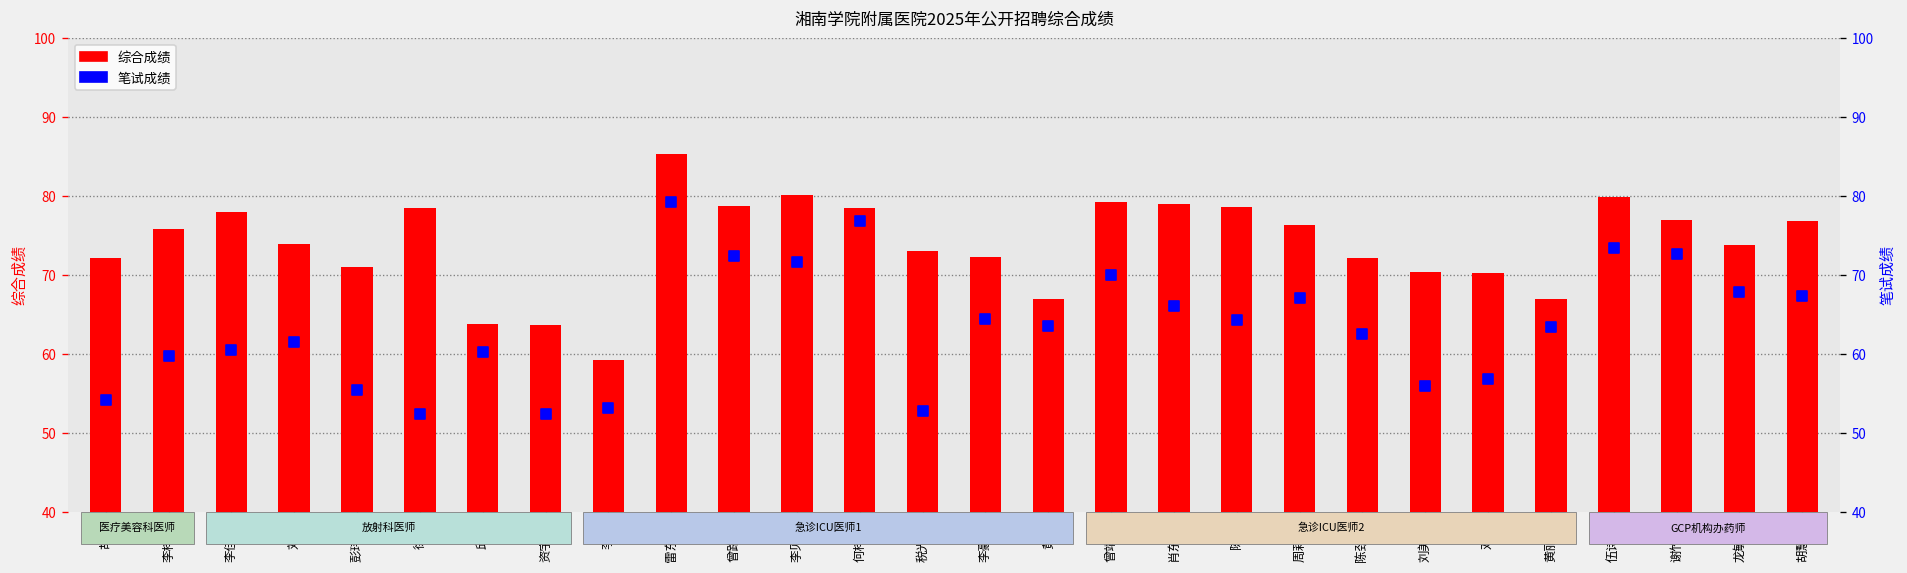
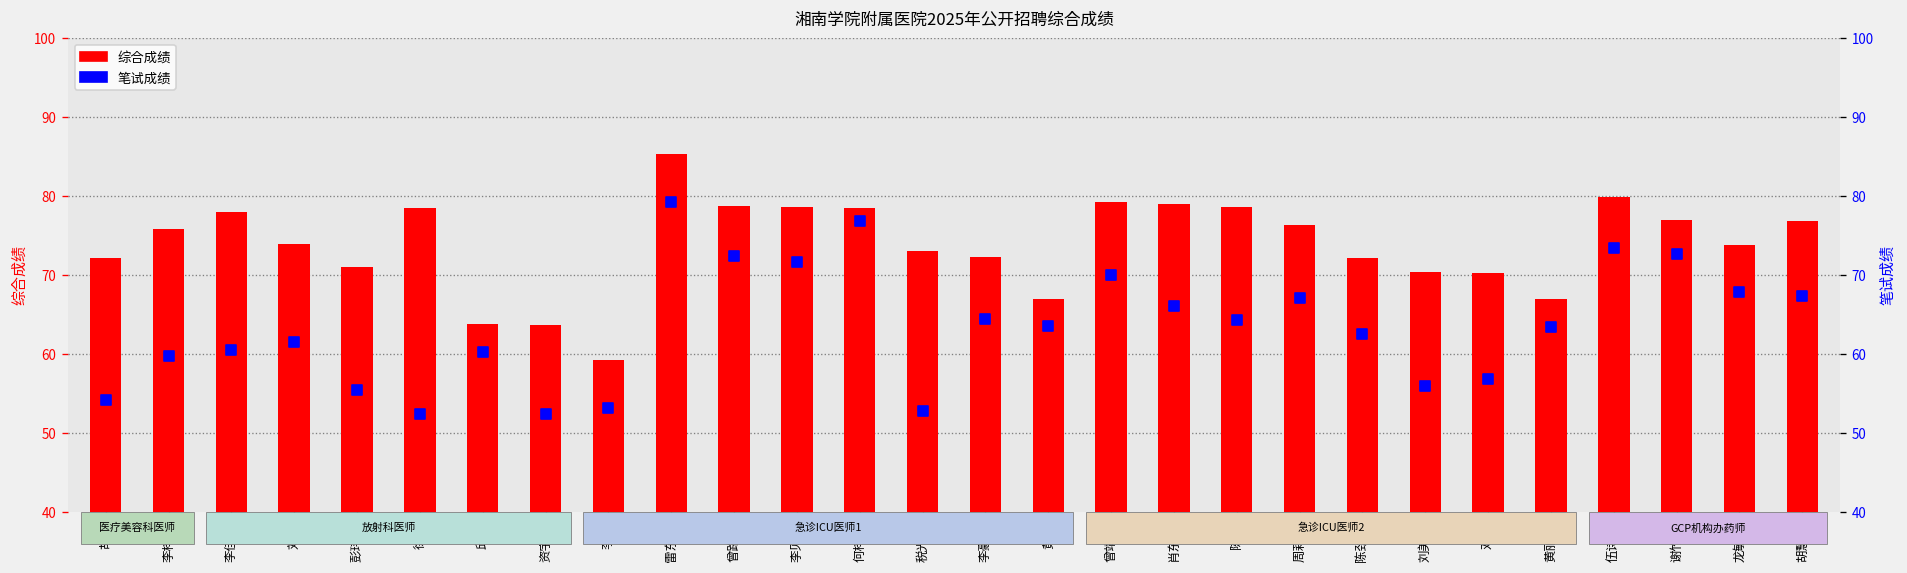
  {
    "综合成绩": {
      "胡婷": 72,
      "李梓维": 76,
      "李佳阳": 78,
      "刘琼": 74,
      "彭玮琪": 71,
      "徐职": 78,
      "邱慧": 64,
      "资宇媛": 64,
      "李康": 59,
      "雷东黎": 85,
      "曾路平": 79,
-     "李贝贝": 80,
+     "李贝贝": 79,
      "何梓毓": 78,
      "税光顷": 73,
      "李豪威": 72,
      "黄雄": 67,
      "曾靖轩": 79,
      "肖东华": 79,
      "陈伟": 79,
      "周莉阳": 76,
      "陈劲廷": 72,
      "刘美麟": 70,
      "邓攀": 70,
      "黄丽佳": 67,
      "伍诗洁": 80,
      "谢竹兰": 77,
      "龙敏娟": 74,
      "胡慧艳": 77
    }
  }
